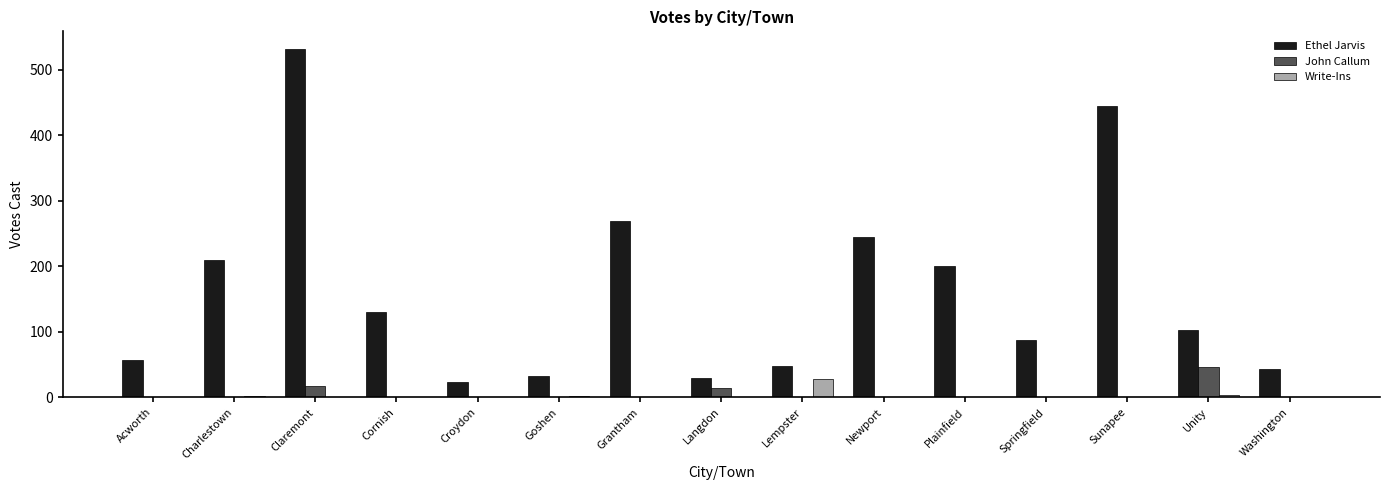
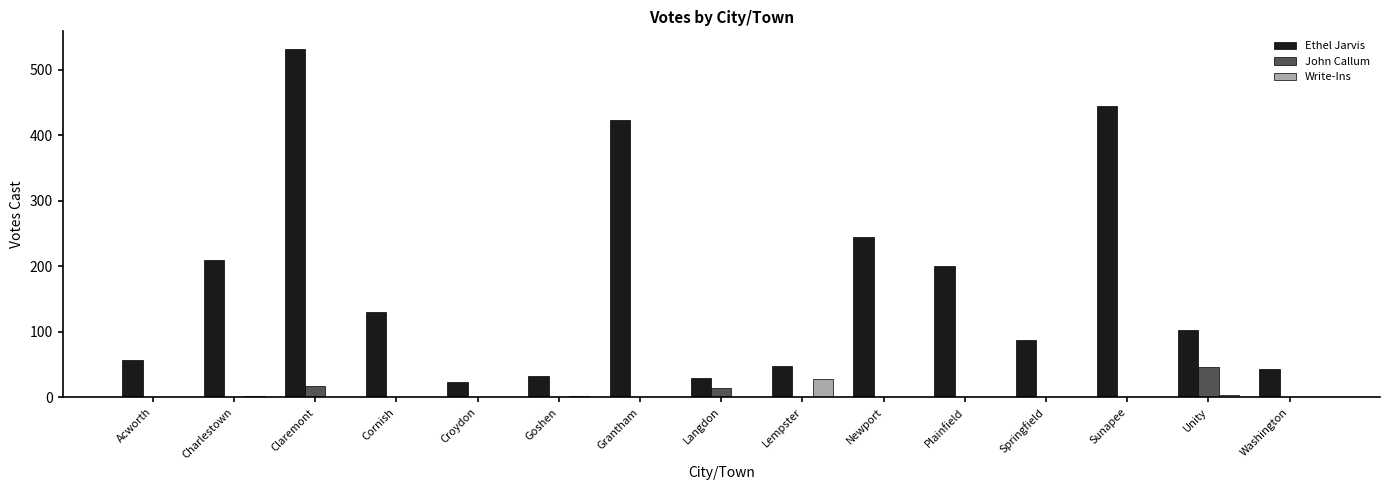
  {
    "Ethel Jarvis": {
      "Acworth": 60,
      "Charlestown": 210,
      "Claremont": 530,
      "Cornish": 130,
      "Croydon": 20,
      "Goshen": 30,
-     "Grantham": 270,
+     "Grantham": 420,
      "Langdon": 30,
      "Lempster": 50,
      "Newport": 240,
      "Plainfield": 200,
      "Springfield": 90,
      "Sunapee": 440,
      "Unity": 100,
      "Washington": 40
    },
    "John Callum": {
      "Acworth": 0,
      "Charlestown": 0,
      "Claremont": 20,
      "Cornish": 0,
      "Croydon": 0,
      "Goshen": 0,
      "Grantham": 0,
      "Langdon": 20,
      "Lempster": 0,
      "Plainfield": 0,
      "Springfield": 0,
      "Sunapee": 0,
      "Unity": 50,
      "Washington": 0
    },
    "Write-Ins": {
      "Acworth": 0,
      "Cornish": 0,
      "Croydon": 0,
      "Grantham": 0,
      "Langdon": 0,
      "Lempster": 30,
      "Plainfield": 0,
      "Springfield": 0,
      "Sunapee": 0,
      "Unity": 0,
      "Washington": 0
    }
  }
